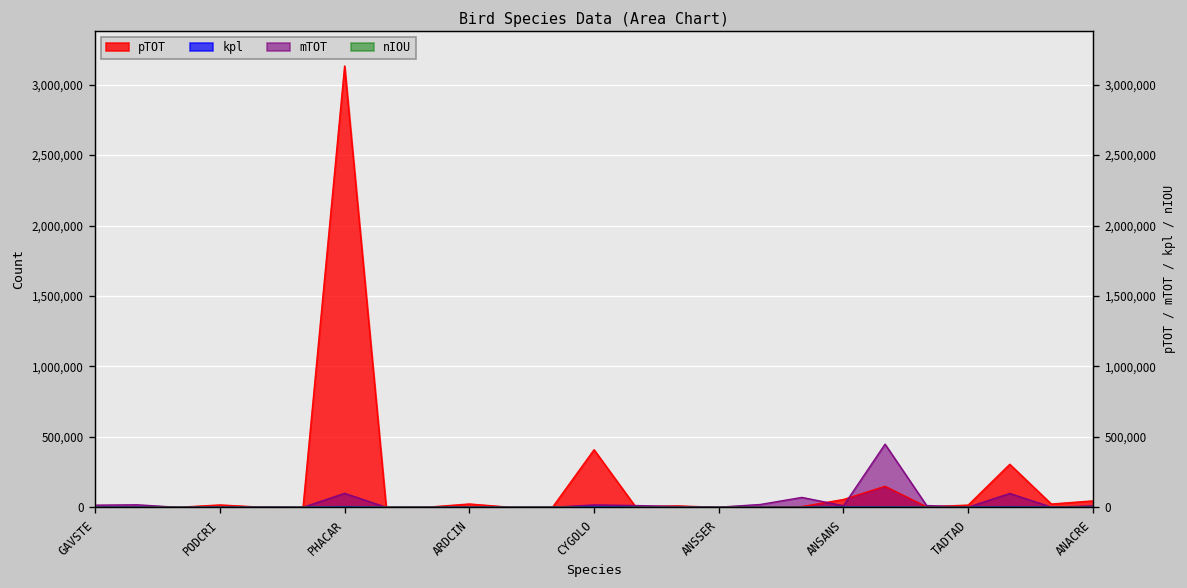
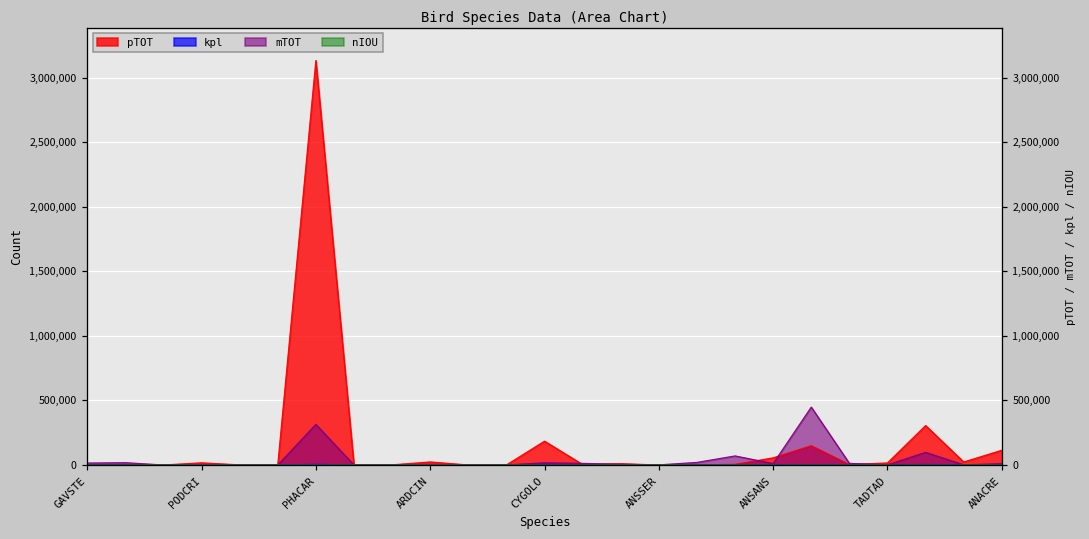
  {
    "pTOT": {
      "PHACAR": "3,130,000",
-     "CYGOLO": "410,000",
+     "CYGOLO": "180,000",
      "ANSANS": "60,000",
-     "ANACRE": "50,000"
+     "ANACRE": "110,000"
    },
    "mTOT": {
-     "PHACAR": "100,000"
+     "PHACAR": "310,000"
    }
  }
